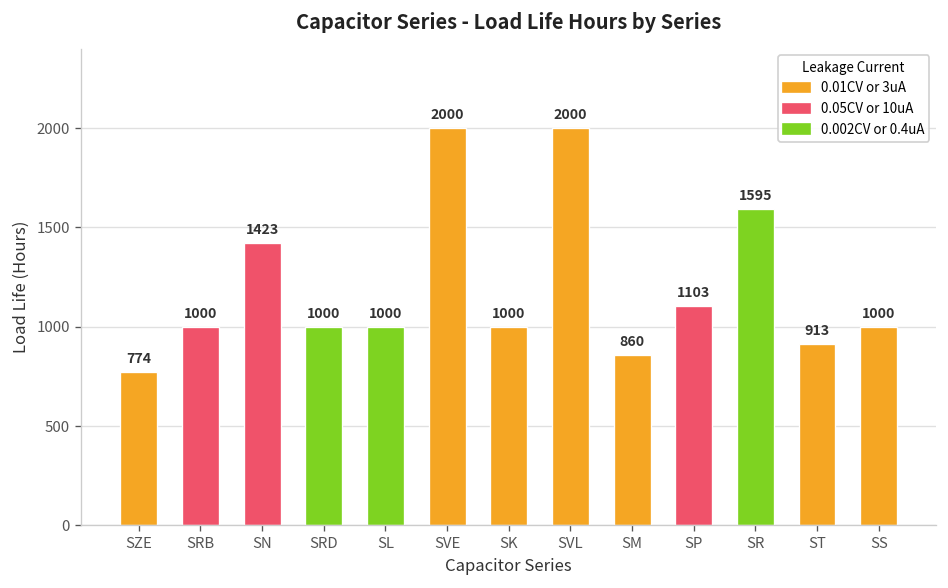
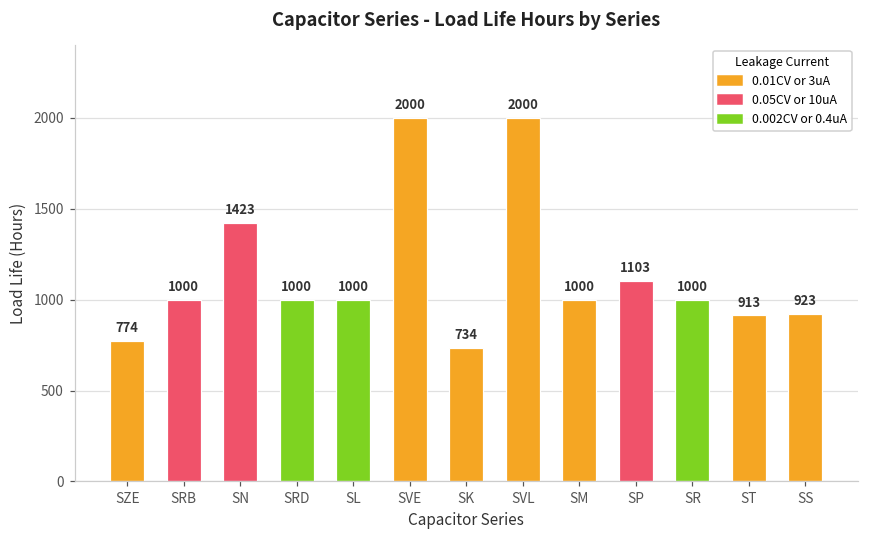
  {
    "SZE": 774,
    "SRB": 1000,
    "SN": 1423,
    "SRD": 1000,
    "SL": 1000,
    "SVE": 2000,
-   "SK": 1000,
+   "SK": 734,
    "SVL": 2000,
-   "SM": 860,
+   "SM": 1000,
    "SP": 1103,
-   "SR": 1595,
+   "SR": 1000,
    "ST": 913,
-   "SS": 1000
+   "SS": 923
  }
